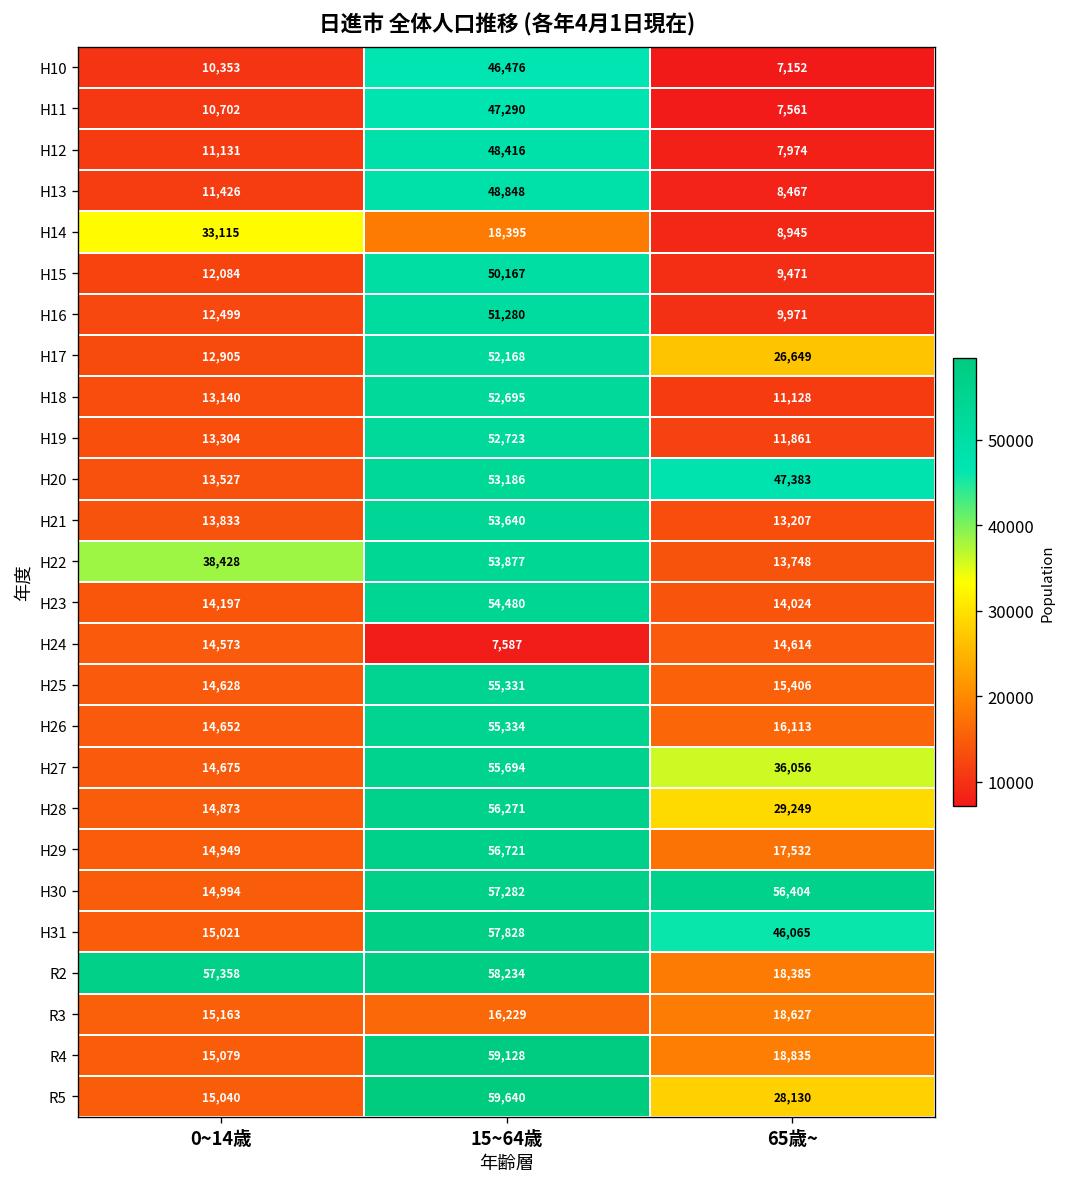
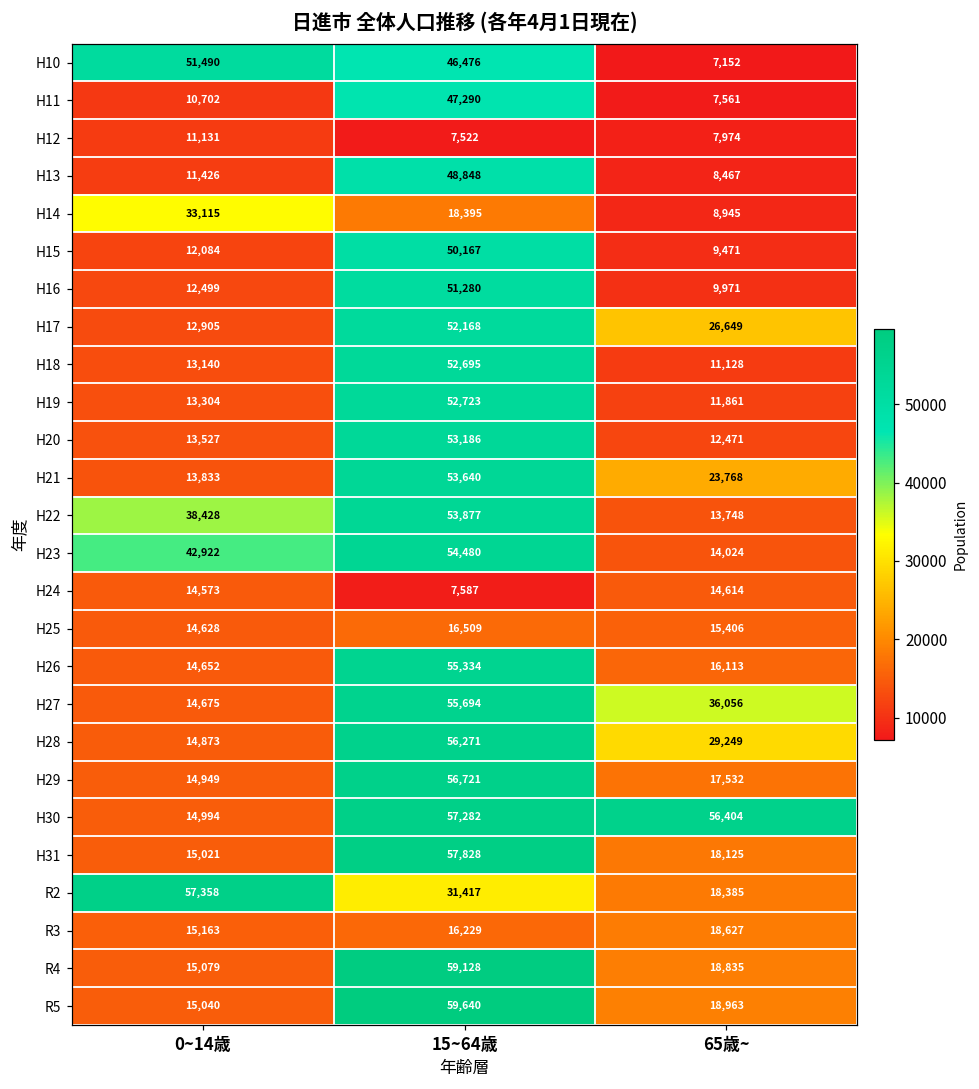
  {
    "H10": {
-     "0~14歳": "10,353",
+     "0~14歳": "51,490",
      "15~64歳": "46,476",
      "65歳~": "7,152"
    },
    "H11": {
      "0~14歳": "10,702",
      "15~64歳": "47,290",
      "65歳~": "7,561"
    },
    "H12": {
      "0~14歳": "11,131",
-     "15~64歳": "48,416",
+     "15~64歳": "7,522",
      "65歳~": "7,974"
    },
    "H13": {
      "0~14歳": "11,426",
      "15~64歳": "48,848",
      "65歳~": "8,467"
    },
    "H14": {
      "0~14歳": "33,115",
      "15~64歳": "18,395",
      "65歳~": "8,945"
    },
    "H15": {
      "0~14歳": "12,084",
      "15~64歳": "50,167",
      "65歳~": "9,471"
    },
    "H16": {
      "0~14歳": "12,499",
      "15~64歳": "51,280",
      "65歳~": "9,971"
    },
    "H17": {
      "0~14歳": "12,905",
      "15~64歳": "52,168",
      "65歳~": "26,649"
    },
    "H18": {
      "0~14歳": "13,140",
      "15~64歳": "52,695",
      "65歳~": "11,128"
    },
    "H19": {
      "0~14歳": "13,304",
      "15~64歳": "52,723",
      "65歳~": "11,861"
    },
    "H20": {
      "0~14歳": "13,527",
      "15~64歳": "53,186",
-     "65歳~": "47,383"
+     "65歳~": "12,471"
    },
    "H21": {
      "0~14歳": "13,833",
      "15~64歳": "53,640",
-     "65歳~": "13,207"
+     "65歳~": "23,768"
    },
    "H22": {
      "0~14歳": "38,428",
      "15~64歳": "53,877",
      "65歳~": "13,748"
    },
    "H23": {
-     "0~14歳": "14,197",
+     "0~14歳": "42,922",
      "15~64歳": "54,480",
      "65歳~": "14,024"
    },
    "H24": {
      "0~14歳": "14,573",
      "15~64歳": "7,587",
      "65歳~": "14,614"
    },
    "H25": {
      "0~14歳": "14,628",
-     "15~64歳": "55,331",
+     "15~64歳": "16,509",
      "65歳~": "15,406"
    },
    "H26": {
      "0~14歳": "14,652",
      "15~64歳": "55,334",
      "65歳~": "16,113"
    },
    "H27": {
      "0~14歳": "14,675",
      "15~64歳": "55,694",
      "65歳~": "36,056"
    },
    "H28": {
      "0~14歳": "14,873",
      "15~64歳": "56,271",
      "65歳~": "29,249"
    },
    "H29": {
      "0~14歳": "14,949",
      "15~64歳": "56,721",
      "65歳~": "17,532"
    },
    "H30": {
      "0~14歳": "14,994",
      "15~64歳": "57,282",
      "65歳~": "56,404"
    },
    "H31": {
      "0~14歳": "15,021",
      "15~64歳": "57,828",
-     "65歳~": "46,065"
+     "65歳~": "18,125"
    },
    "R2": {
      "0~14歳": "57,358",
-     "15~64歳": "58,234",
+     "15~64歳": "31,417",
      "65歳~": "18,385"
    },
    "R3": {
      "0~14歳": "15,163",
      "15~64歳": "16,229",
      "65歳~": "18,627"
    },
    "R4": {
      "0~14歳": "15,079",
      "15~64歳": "59,128",
      "65歳~": "18,835"
    },
    "R5": {
      "0~14歳": "15,040",
      "15~64歳": "59,640",
-     "65歳~": "28,130"
+     "65歳~": "18,963"
    }
  }
